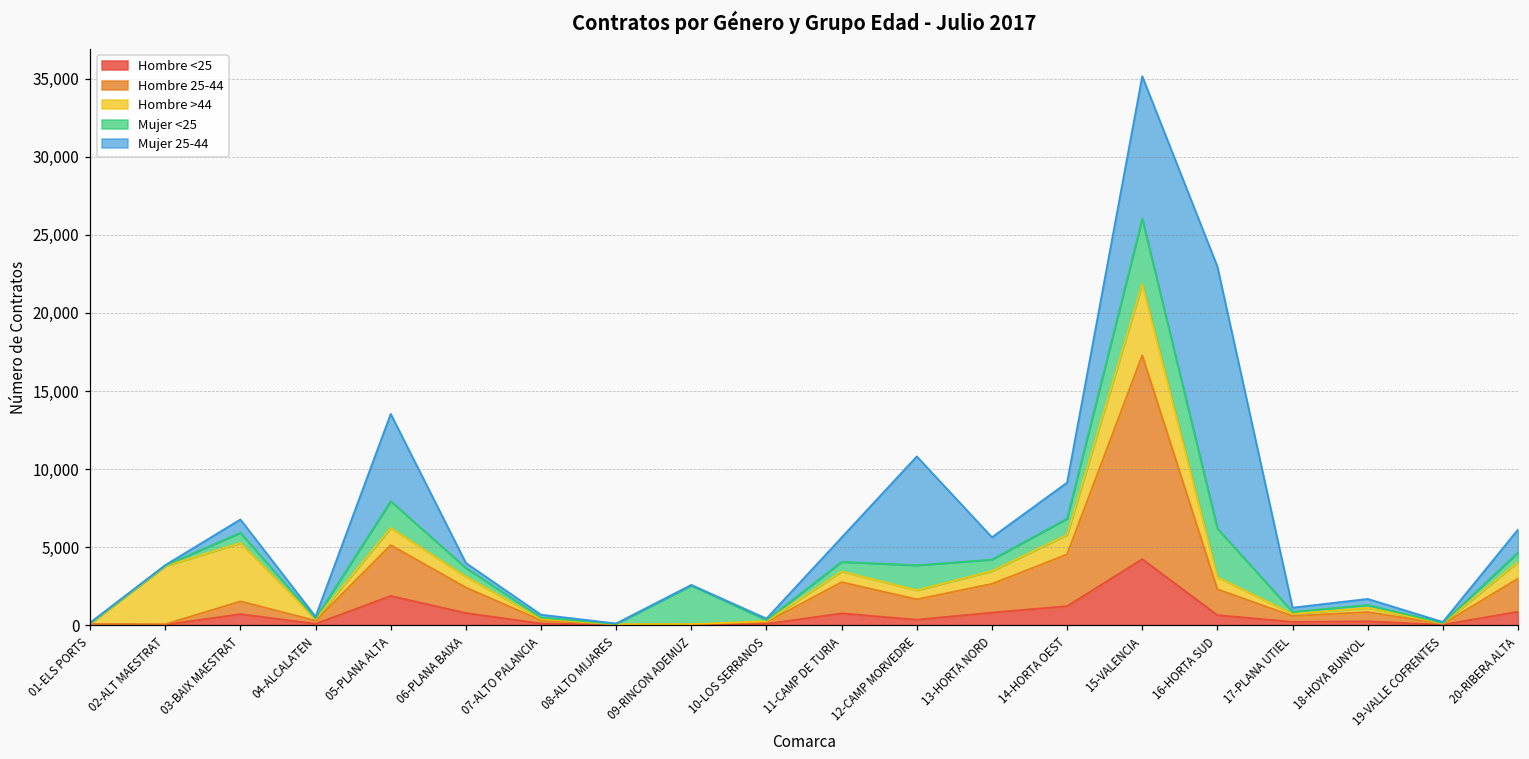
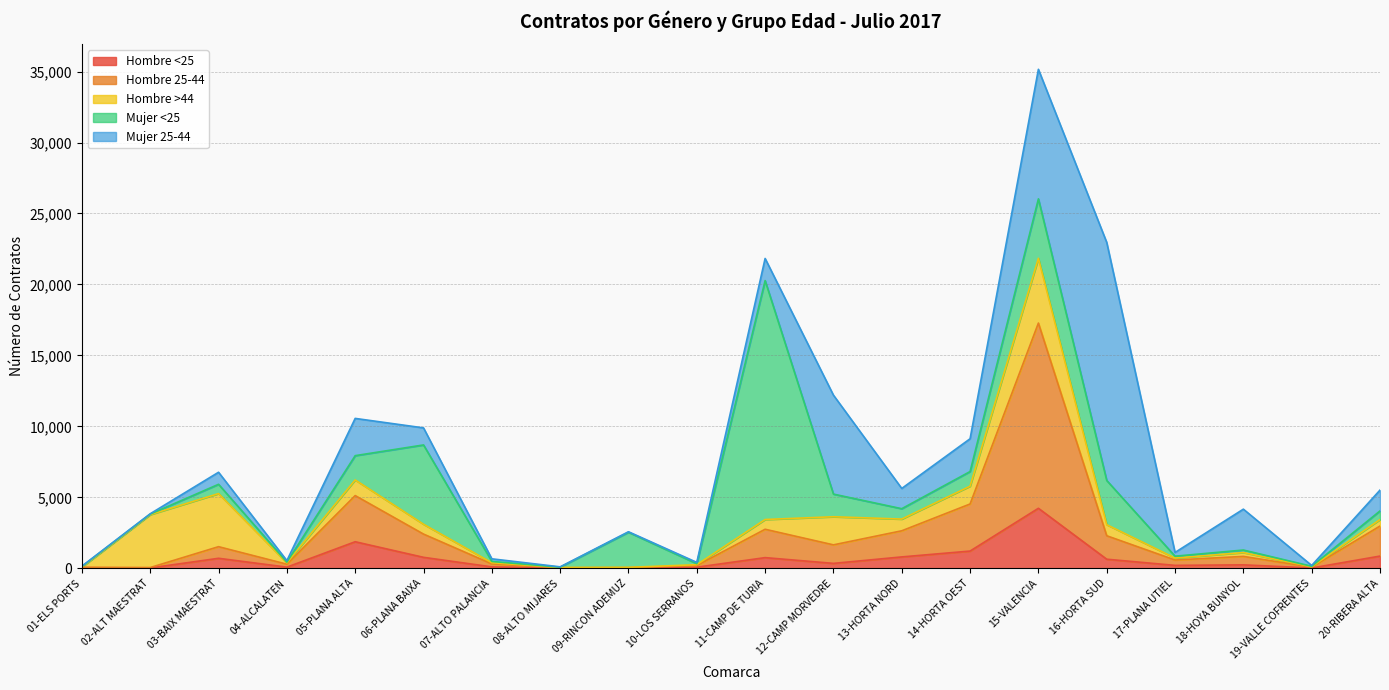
  {
    "Hombre >44": {
      "03-BAIX MAESTRAT": "3,700",
      "05-PLANA ALTA": "1,100",
      "06-PLANA BAIXA": "700",
      "11-CAMP DE TURIA": "700",
-     "12-CAMP MORVEDRE": "600",
+     "12-CAMP MORVEDRE": "2,000",
      "13-HORTA NORD": "800",
      "14-HORTA OEST": "1,300",
      "15-VALENCIA": "4,600",
      "16-HORTA SUD": "800",
      "18-HOYA BUNYOL": "300",
-     "20-RIBERA ALTA": "1,100"
+     "20-RIBERA ALTA": "500"
    },
    "Mujer <25": {
      "03-BAIX MAESTRAT": "700",
      "05-PLANA ALTA": "1,700",
-     "06-PLANA BAIXA": "600",
-     "11-CAMP DE TURIA": "600",
+     "06-PLANA BAIXA": "5,600",
+     "11-CAMP DE TURIA": "16,800",
      "12-CAMP MORVEDRE": "1,600",
      "13-HORTA NORD": "700",
      "14-HORTA OEST": "1,000",
      "15-VALENCIA": "4,200",
      "16-HORTA SUD": "3,100",
      "18-HOYA BUNYOL": "200",
      "20-RIBERA ALTA": "600"
    },
    "Mujer 25-44": {
      "03-BAIX MAESTRAT": "800",
-     "05-PLANA ALTA": "5,600",
-     "06-PLANA BAIXA": "300",
+     "05-PLANA ALTA": "2,600",
+     "06-PLANA BAIXA": "1,200",
      "07-ALTO PALANCIA": "200",
      "11-CAMP DE TURIA": "1,600",
      "12-CAMP MORVEDRE": "7,000",
      "13-HORTA NORD": "1,400",
      "14-HORTA OEST": "2,300",
      "15-VALENCIA": "9,100",
      "16-HORTA SUD": "16,800",
      "17-PLANA UTIEL": "300",
-     "18-HOYA BUNYOL": "400",
+     "18-HOYA BUNYOL": "2,900",
      "20-RIBERA ALTA": "1,500"
    }
  }
